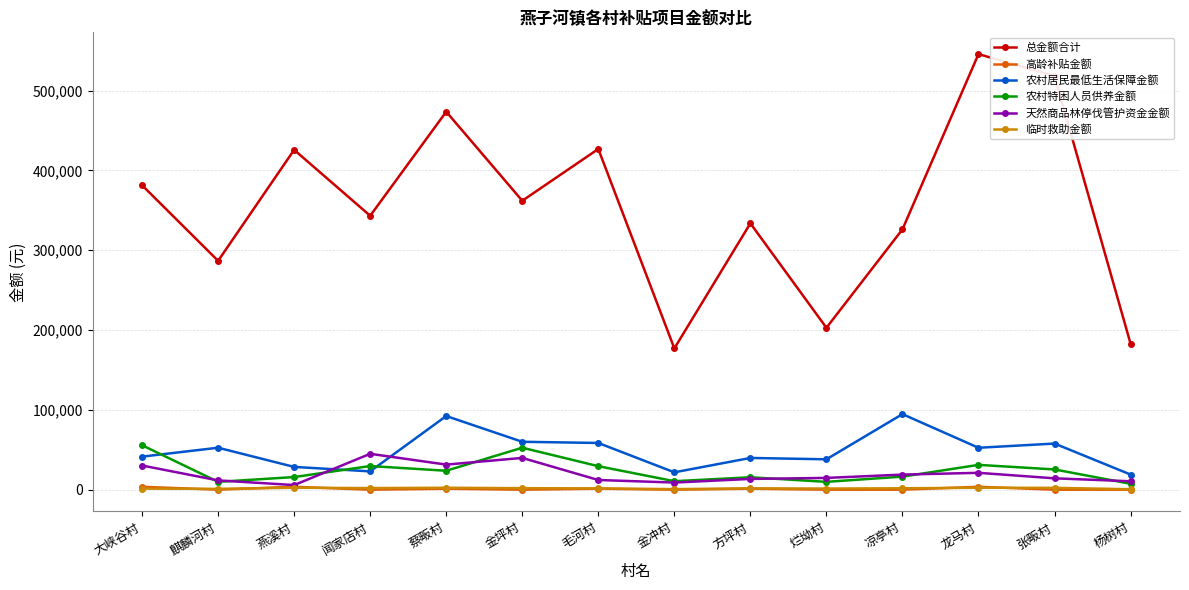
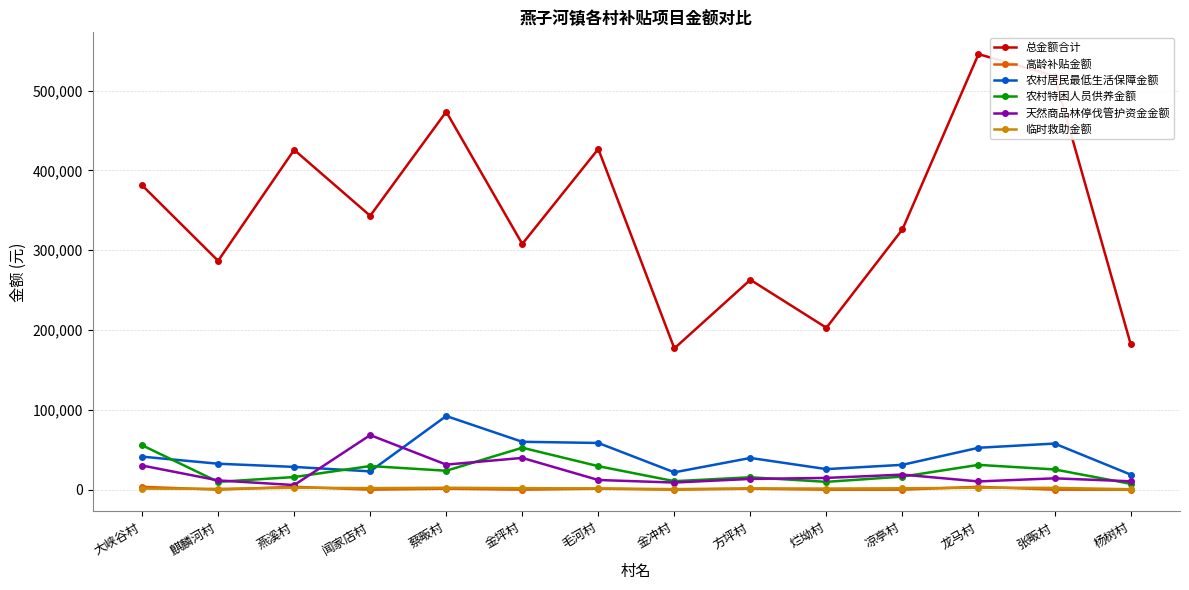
  {
    "总金额合计": {
      "大峡谷村": "380,000",
      "麒麟河村": "290,000",
      "燕溪村": "430,000",
      "闻家店村": "340,000",
      "蔡畈村": "470,000",
-     "金坪村": "360,000",
+     "金坪村": "310,000",
      "毛河村": "430,000",
      "金冲村": "180,000",
-     "方坪村": "330,000",
+     "方坪村": "260,000",
      "烂坳村": "200,000",
      "凉亭村": "330,000",
      "龙马村": "550,000",
      "杨树村": "180,000"
    },
    "农村居民最低生活保障金额": {
      "大峡谷村": "40,000",
-     "麒麟河村": "50,000",
+     "麒麟河村": "30,000",
      "燕溪村": "30,000",
      "闻家店村": "20,000",
      "蔡畈村": "90,000",
      "金坪村": "60,000",
      "毛河村": "60,000",
      "金冲村": "20,000",
      "方坪村": "40,000",
-     "烂坳村": "40,000",
-     "凉亭村": "90,000",
+     "烂坳村": "30,000",
+     "凉亭村": "30,000",
      "龙马村": "50,000",
      "张畈村": "60,000",
      "杨树村": "20,000"
    },
    "农村特困人员供养金额": {
      "大峡谷村": "60,000",
      "燕溪村": "20,000",
      "闻家店村": "30,000",
      "蔡畈村": "20,000",
      "金坪村": "50,000",
      "毛河村": "30,000",
      "烂坳村": "10,000",
      "龙马村": "30,000",
      "张畈村": "30,000"
    },
    "天然商品林停伐管护资金金额": {
      "大峡谷村": "30,000",
-     "闻家店村": "40,000",
+     "闻家店村": "70,000",
      "蔡畈村": "30,000",
      "金坪村": "40,000",
      "毛河村": "10,000",
      "烂坳村": "10,000",
-     "龙马村": "20,000",
+     "龙马村": "10,000",
      "张畈村": "10,000"
    }
  }
